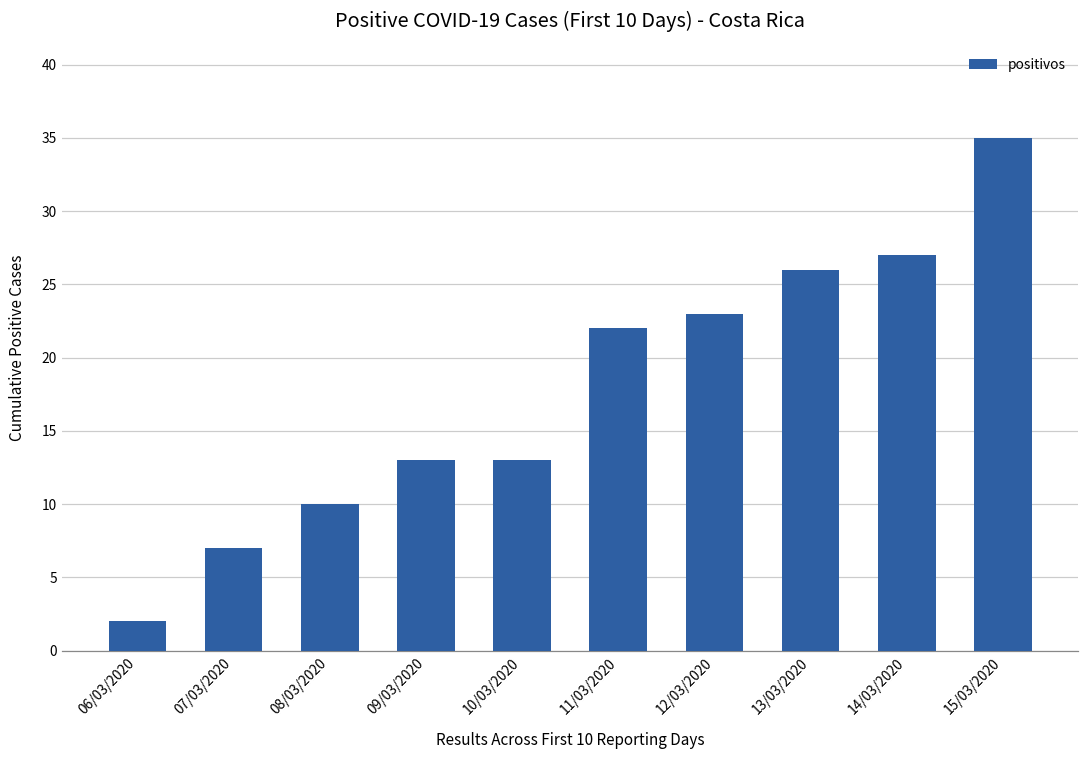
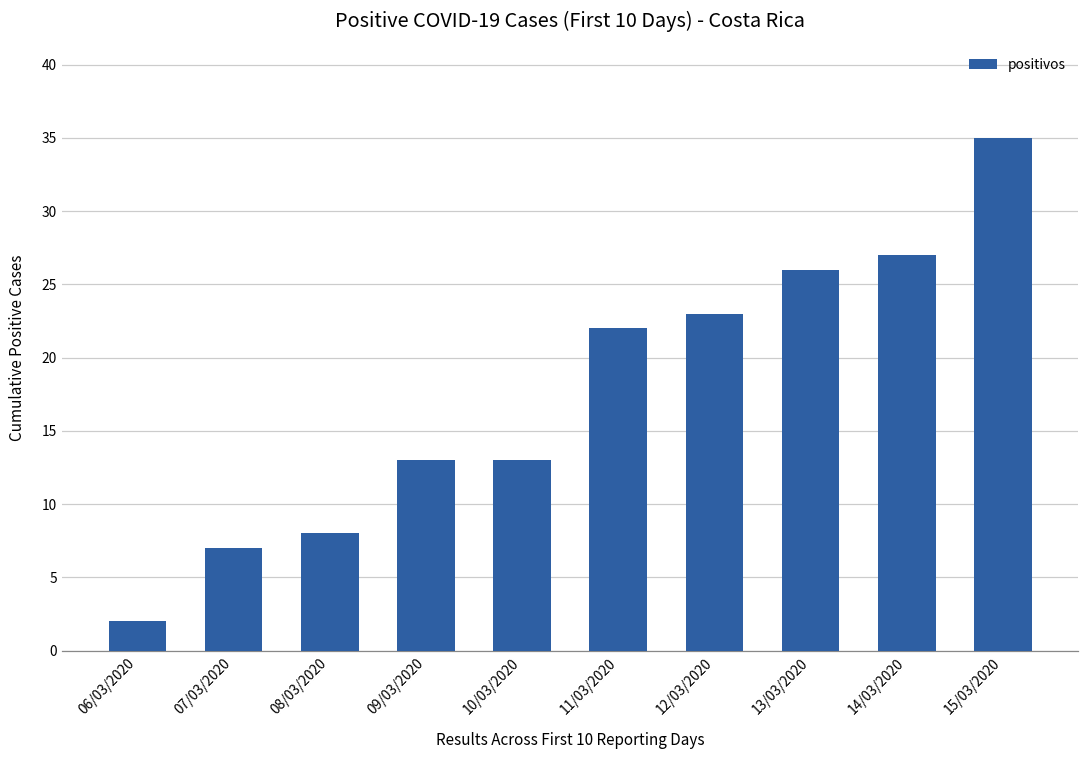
  {
    "06/03/2020": 2,
    "07/03/2020": 7,
-   "08/03/2020": 10,
+   "08/03/2020": 8,
    "09/03/2020": 13,
    "10/03/2020": 13,
    "11/03/2020": 22,
    "12/03/2020": 23,
    "13/03/2020": 26,
    "14/03/2020": 27,
    "15/03/2020": 35
  }
